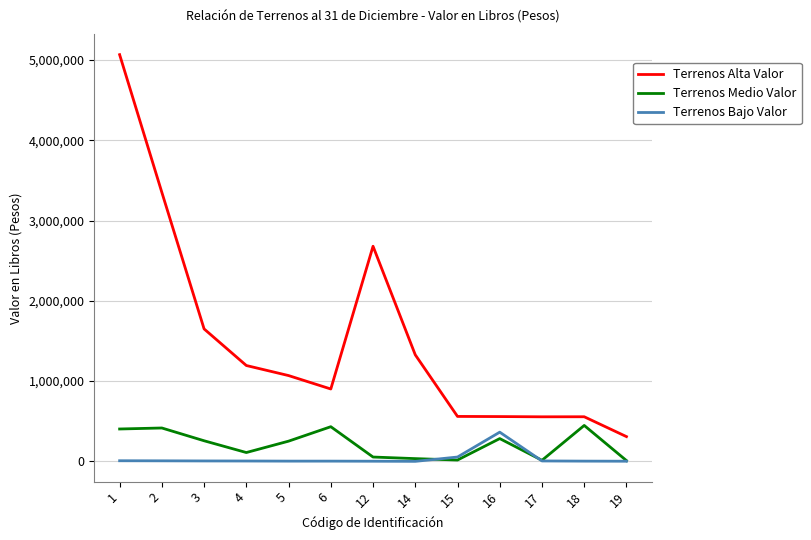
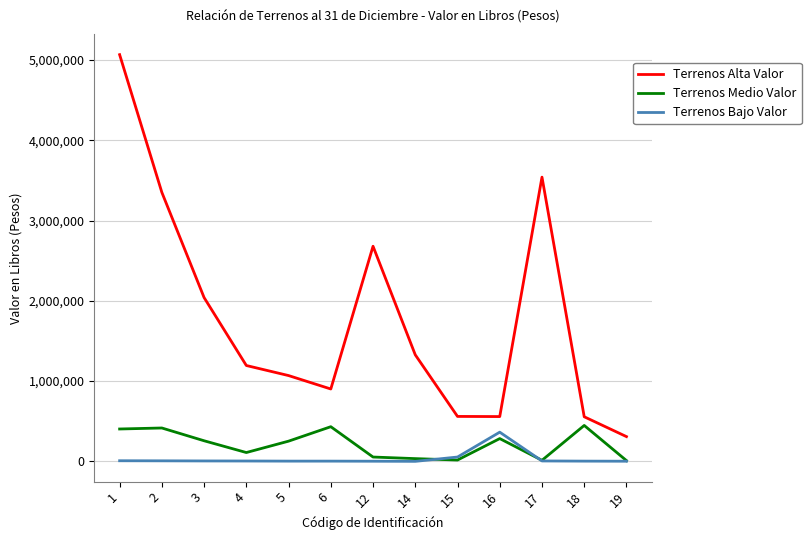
  {
    "Terrenos Alta Valor": {
      "1": "5,100,000",
      "2": "3,400,000",
-     "3": "1,600,000",
+     "3": "2,000,000",
      "4": "1,200,000",
      "5": "1,100,000",
      "6": "900,000",
      "12": "2,700,000",
      "14": "1,300,000",
      "15": "600,000",
      "16": "600,000",
-     "17": "600,000",
+     "17": "3,500,000",
      "18": "600,000",
      "19": "300,000"
    },
    "Terrenos Medio Valor": {
      "1": "400,000",
      "2": "400,000",
      "3": "300,000",
      "4": "100,000",
      "5": "300,000",
      "6": "400,000",
      "12": "100,000",
      "14": "0",
      "15": "0",
      "16": "300,000",
      "18": "400,000"
    },
    "Terrenos Bajo Valor": {
      "1": "0",
      "2": "0",
      "3": "0",
      "4": "0",
      "5": "0",
      "6": "0",
      "12": "0",
      "14": "0",
      "15": "100,000",
      "16": "400,000",
      "18": "0"
    }
  }
